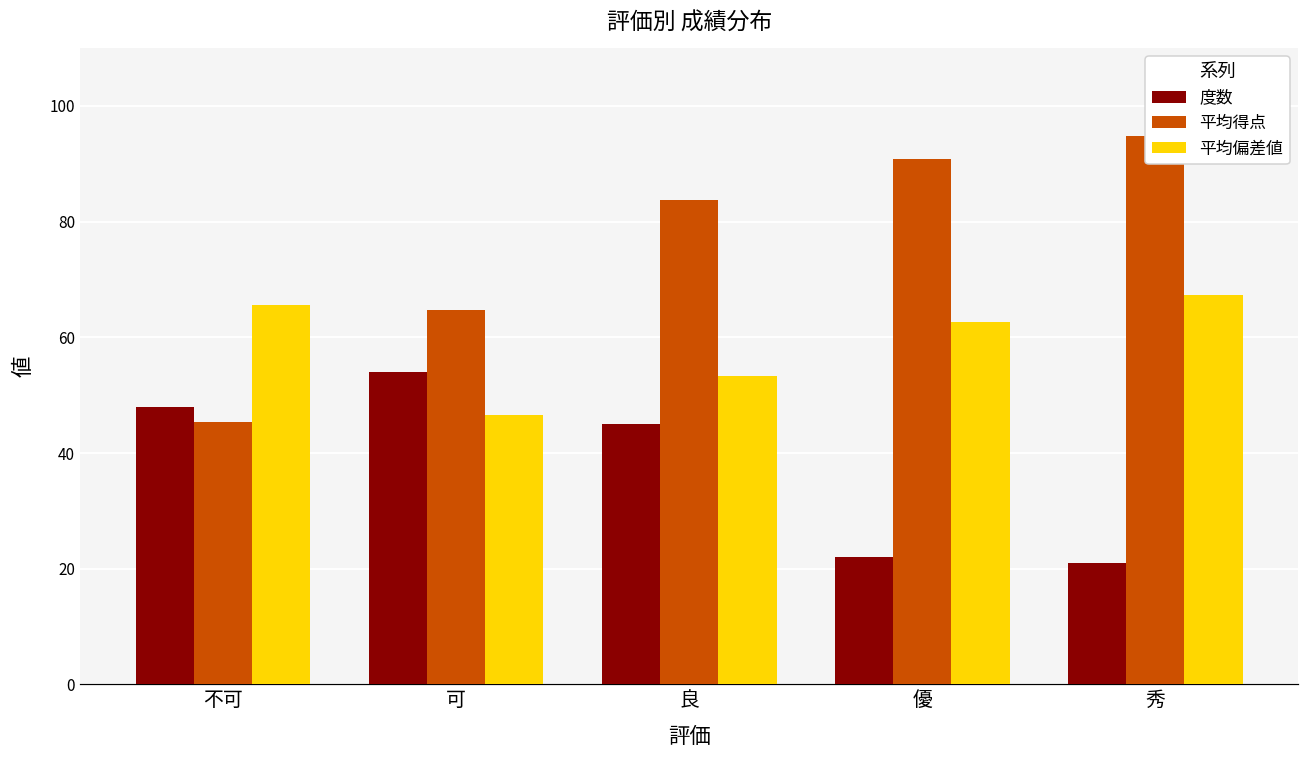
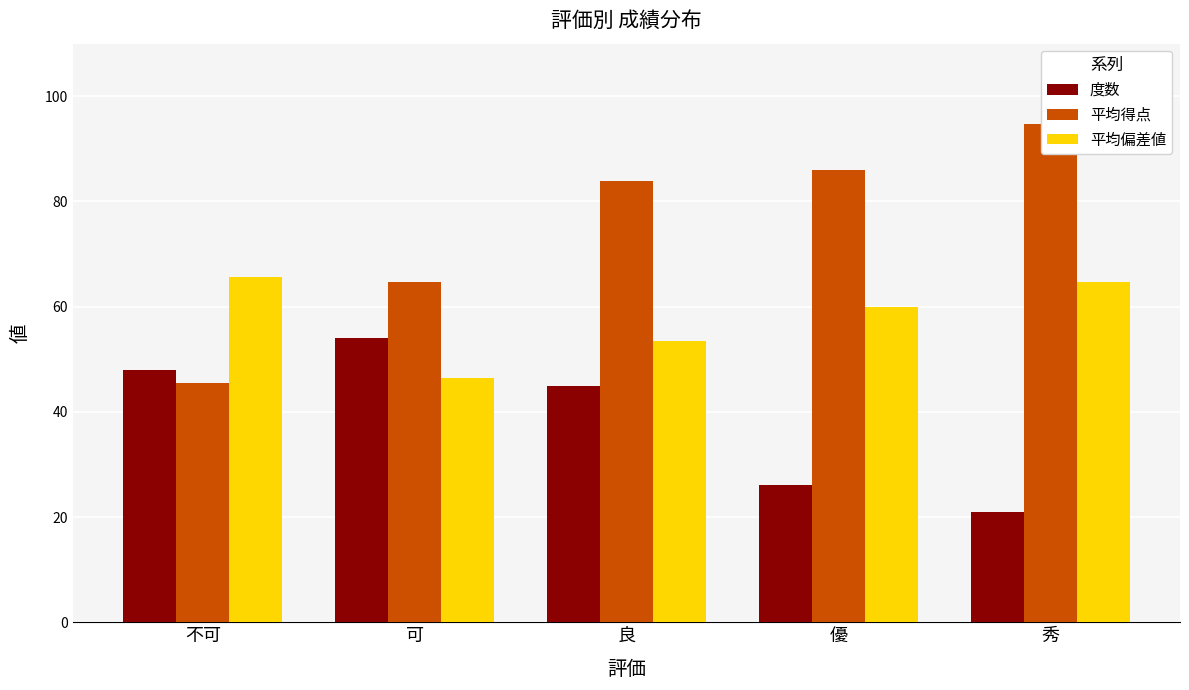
  {
    "度数": {
      "不可": 48,
      "可": 54,
      "良": 45,
-     "優": 22,
+     "優": 26,
      "秀": 21
    },
    "平均得点": {
      "不可": 45,
      "可": 65,
      "良": 84,
-     "優": 91
+     "優": 86
    },
    "平均偏差値": {
      "不可": 66,
      "可": 47,
      "良": 53,
-     "優": 63,
-     "秀": 67
+     "優": 60,
+     "秀": 65
    }
  }
